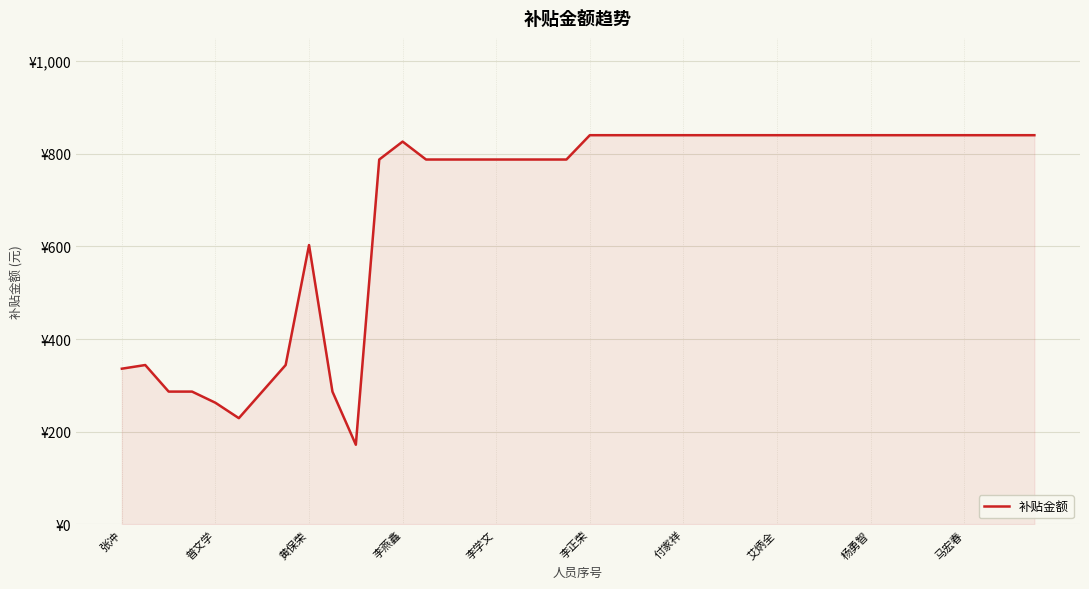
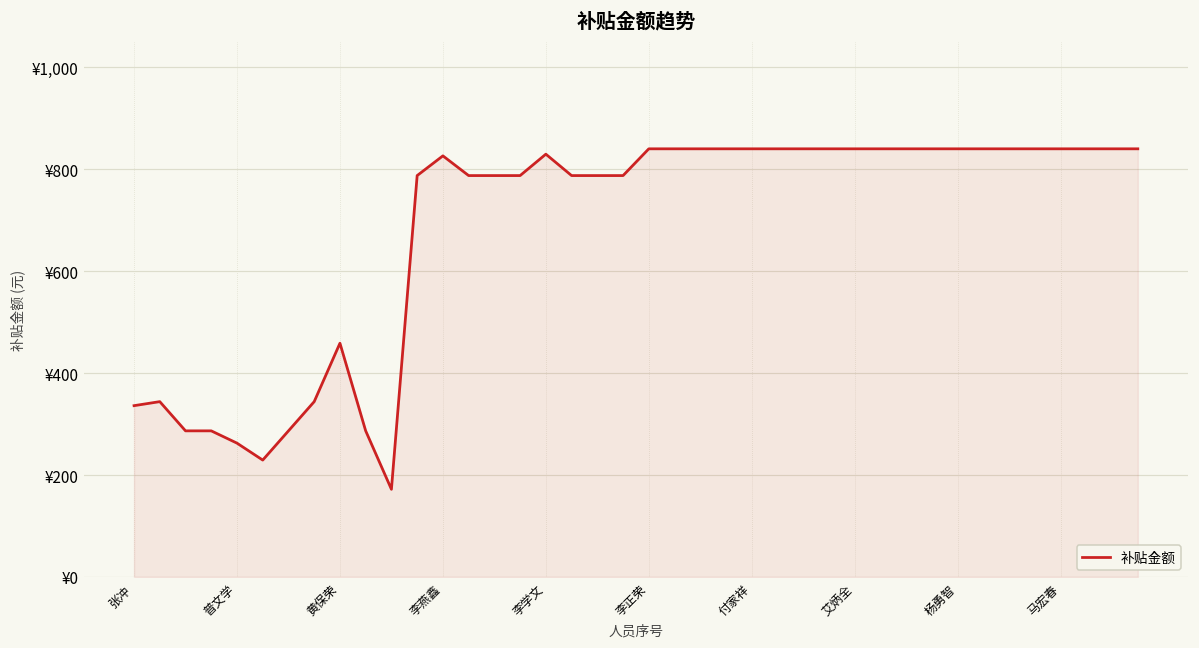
  {
    "张冲": "¥340",
    "普文学": "¥260",
-   "黄保荣": "¥600",
+   "黄保荣": "¥460",
    "李燕鑫": "¥830",
-   "李学文": "¥790",
+   "李学文": "¥830",
    "李正荣": "¥840",
    "付家祥": "¥840",
    "艾炳全": "¥840",
    "杨勇智": "¥840",
    "马宏春": "¥840"
  }
